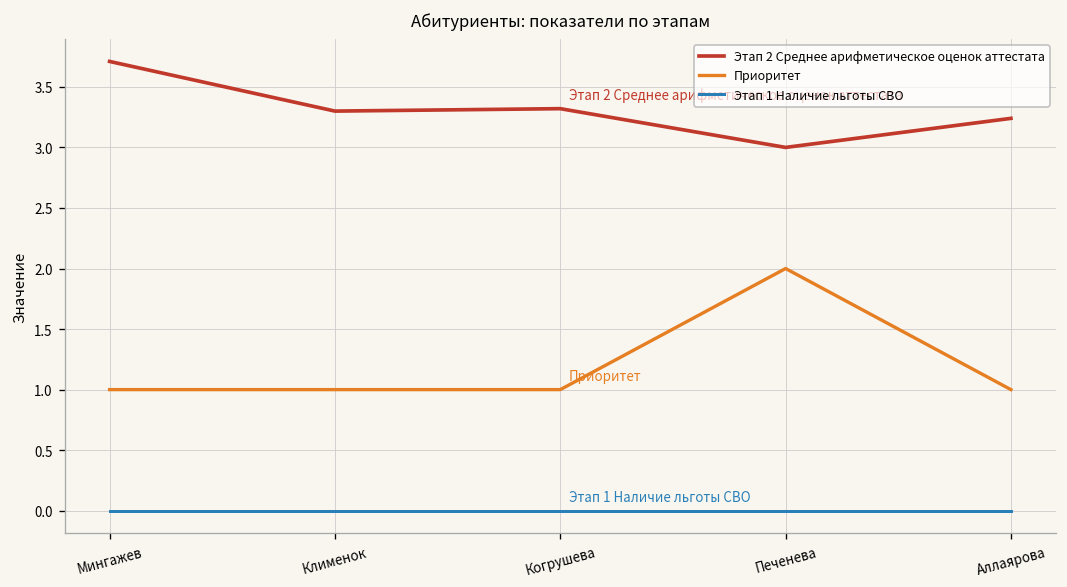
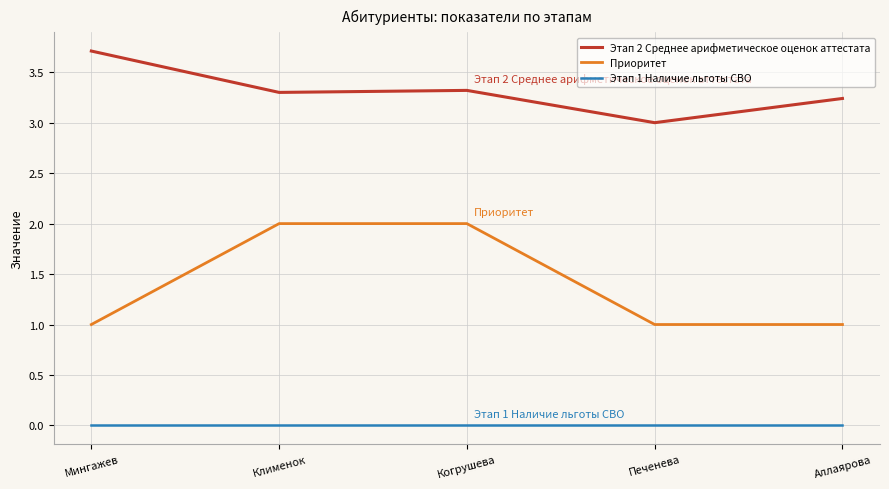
  {
    "Этап 2 Среднее арифметическое оценок аттестата": {
      "Мингажев": 3.71,
      "Клименок": 3.30,
      "Печенева": 3,
      "Аллаярова": 3.24
    },
    "Приоритет": {
      "Мингажев": 1,
-     "Клименок": 1,
-     "Когрушева": 1,
-     "Печенева": 2,
+     "Клименок": 2,
+     "Когрушева": 2,
+     "Печенева": 1,
      "Аллаярова": 1
    },
    "Этап 1 Наличие льготы СВО": {
      "Мингажев": 0,
      "Клименок": 0,
      "Печенева": 0,
      "Аллаярова": 0
    }
  }
